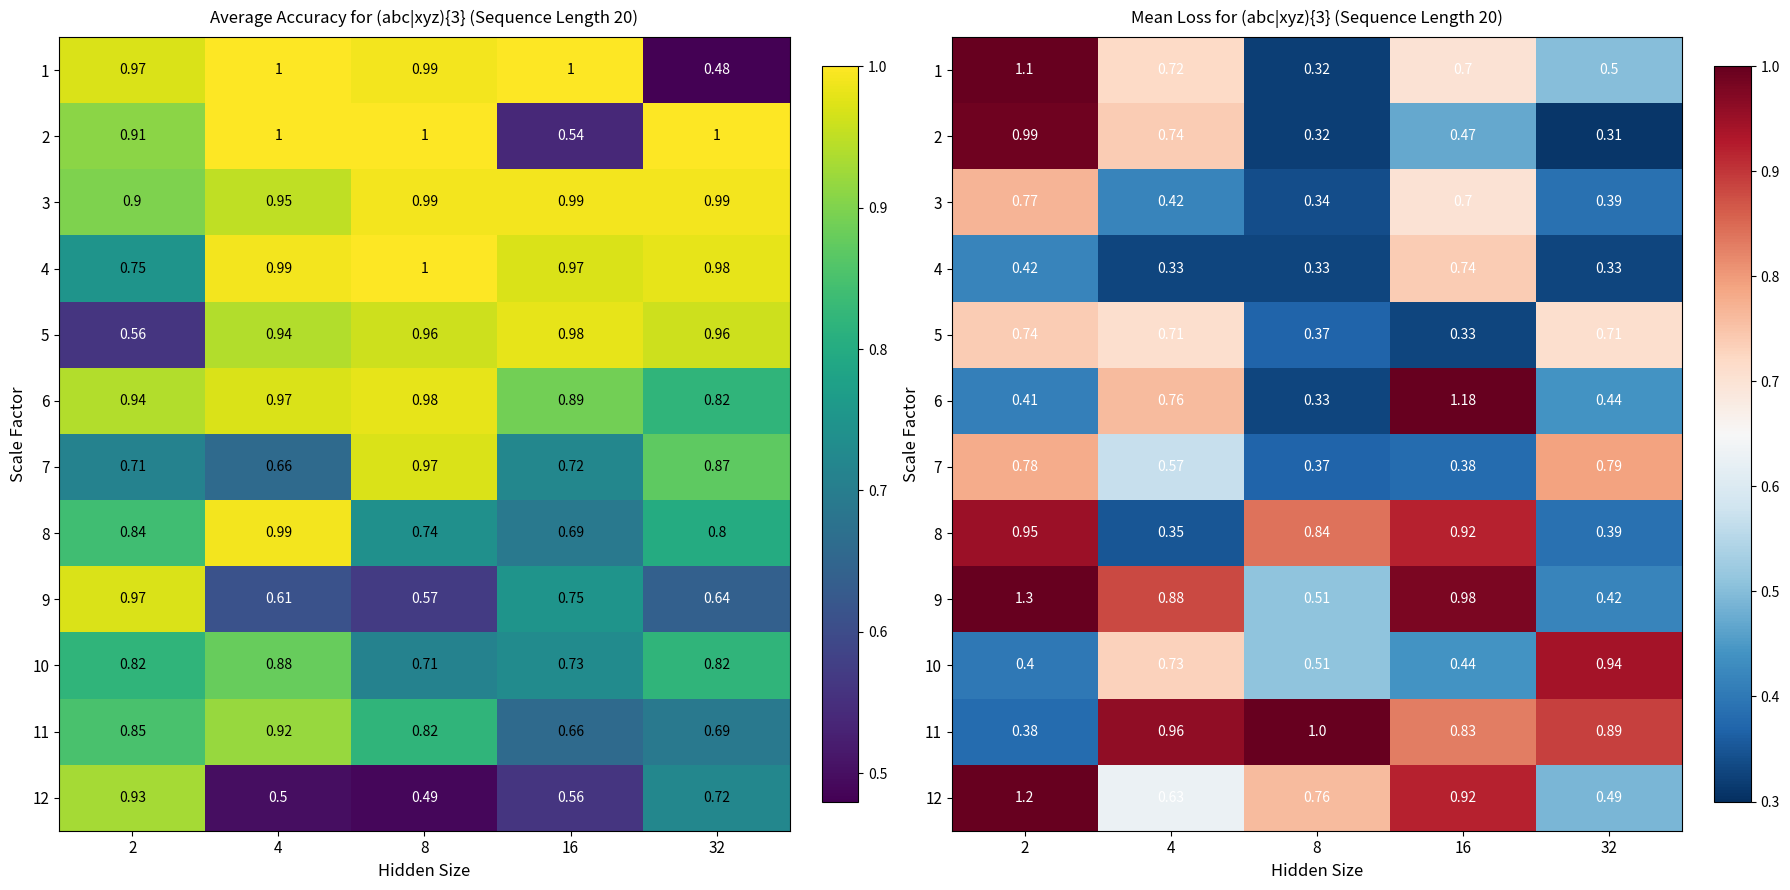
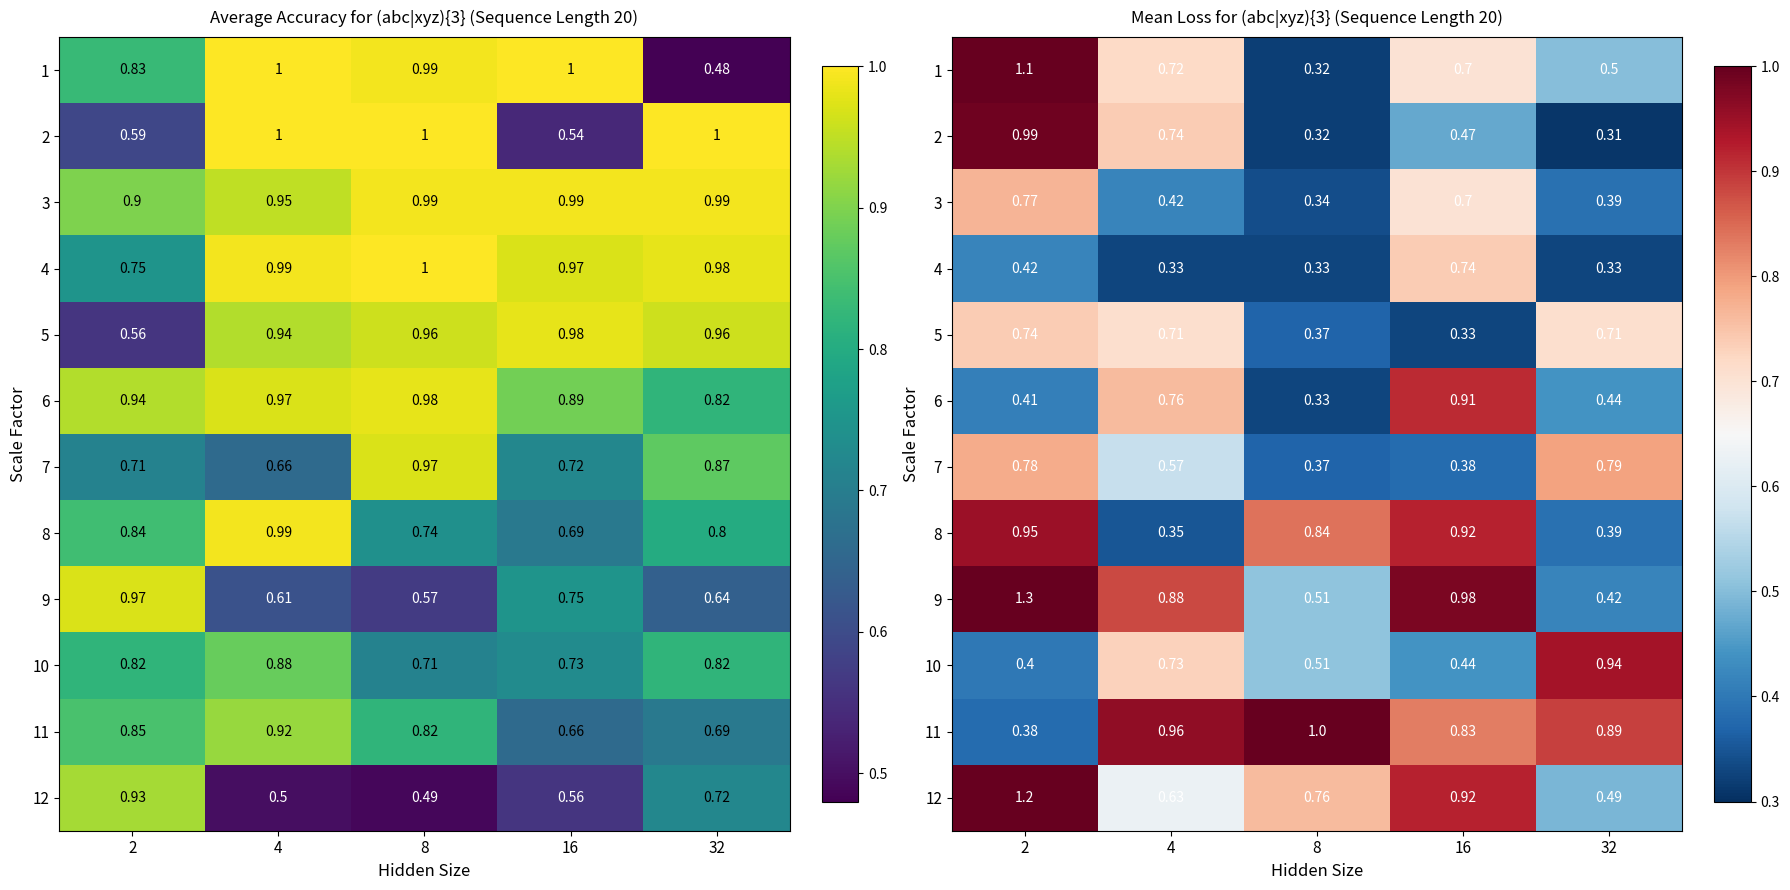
  {
    "Average Accuracy for (abc|xyz){3} (Sequence Length 20)": {
      "1": {
-       "2": 0.97,
+       "2": 0.83,
        "4": 1,
        "8": 0.99,
        "16": 1,
        "32": 0.48
      },
      "2": {
-       "2": 0.91,
+       "2": 0.59,
        "4": 1,
        "8": 1,
        "16": 0.54,
        "32": 1
      },
      "3": {
        "2": 0.9,
        "4": 0.95,
        "8": 0.99,
        "16": 0.99,
        "32": 0.99
      },
      "4": {
        "2": 0.75,
        "4": 0.99,
        "8": 1,
        "16": 0.97,
        "32": 0.98
      },
      "5": {
        "2": 0.56,
        "4": 0.94,
        "8": 0.96,
        "16": 0.98,
        "32": 0.96
      },
      "6": {
        "2": 0.94,
        "4": 0.97,
        "8": 0.98,
        "16": 0.89,
        "32": 0.82
      },
      "7": {
        "2": 0.71,
        "4": 0.66,
        "8": 0.97,
        "16": 0.72,
        "32": 0.87
      },
      "8": {
        "2": 0.84,
        "4": 0.99,
        "8": 0.74,
        "16": 0.69,
        "32": 0.8
      },
      "9": {
        "2": 0.97,
        "4": 0.61,
        "8": 0.57,
        "16": 0.75,
        "32": 0.64
      },
      "10": {
        "2": 0.82,
        "4": 0.88,
        "8": 0.71,
        "16": 0.73,
        "32": 0.82
      },
      "11": {
        "2": 0.85,
        "4": 0.92,
        "8": 0.82,
        "16": 0.66,
        "32": 0.69
      },
      "12": {
        "2": 0.93,
        "4": 0.5,
        "8": 0.49,
        "16": 0.56,
        "32": 0.72
      }
    },
    "Mean Loss for (abc|xyz){3} (Sequence Length 20)": {
      "1": {
        "2": 1.1,
        "4": 0.72,
        "8": 0.32,
        "32": 0.5
      },
      "2": {
        "2": 0.99,
        "4": 0.74,
        "8": 0.32,
        "16": 0.47,
        "32": 0.31
      },
      "3": {
        "2": 0.77,
        "4": 0.42,
        "8": 0.34,
        "32": 0.39
      },
      "4": {
        "2": 0.42,
        "4": 0.33,
        "8": 0.33,
        "16": 0.74,
        "32": 0.33
      },
      "5": {
        "2": 0.74,
        "4": 0.71,
        "8": 0.37,
        "16": 0.33,
        "32": 0.71
      },
      "6": {
        "2": 0.41,
        "4": 0.76,
        "8": 0.33,
-       "16": 1.18,
+       "16": 0.91,
        "32": 0.44
      },
      "7": {
        "2": 0.78,
        "4": 0.57,
        "8": 0.37,
        "16": 0.38,
        "32": 0.79
      },
      "8": {
        "2": 0.95,
        "4": 0.35,
        "8": 0.84,
        "16": 0.92,
        "32": 0.39
      },
      "9": {
        "2": 1.3,
        "4": 0.88,
        "8": 0.51,
        "16": 0.98,
        "32": 0.42
      },
      "10": {
        "2": 0.4,
        "4": 0.73,
        "8": 0.51,
        "16": 0.44,
        "32": 0.94
      },
      "11": {
        "2": 0.38,
        "4": 0.96,
        "8": 1.0,
        "16": 0.83,
        "32": 0.89
      },
      "12": {
        "2": 1.2,
        "8": 0.76,
        "16": 0.92,
        "32": 0.49
      }
    }
  }
